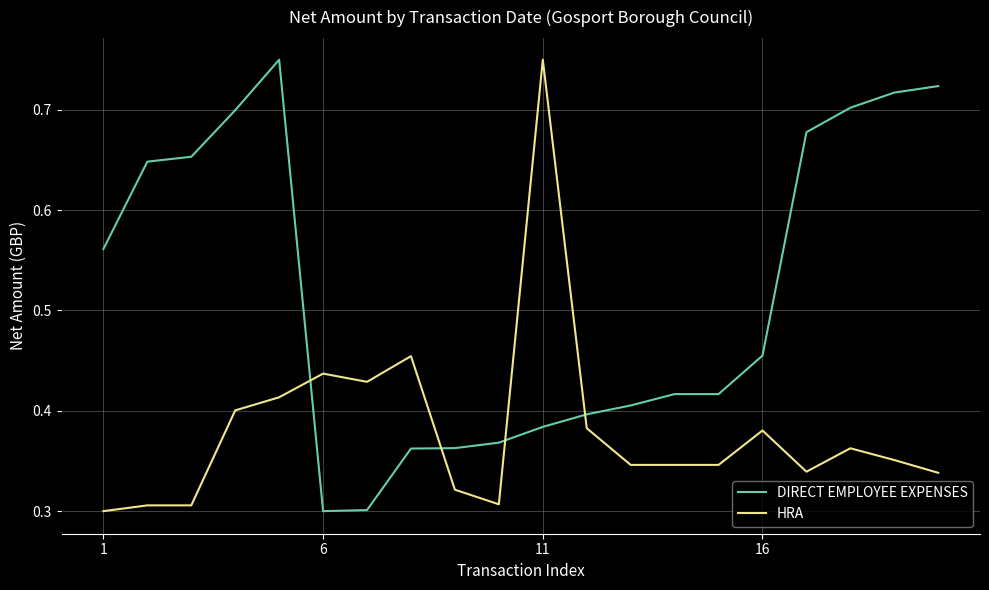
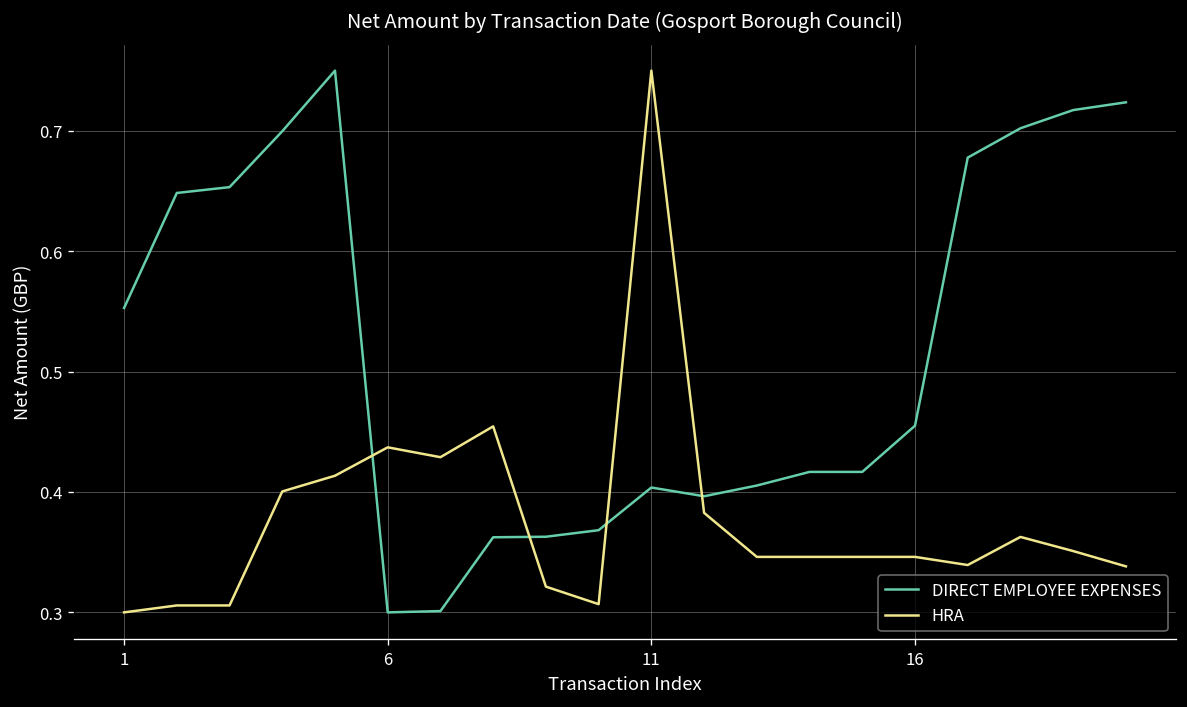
  {
    "DIRECT EMPLOYEE EXPENSES": {
-     "1": 0.561,
+     "1": 0.553,
      "6": 0.300,
-     "11": 0.384,
+     "11": 0.404,
      "16": 0.455
    },
    "HRA": {
      "1": 0.300,
      "6": 0.437,
      "11": 0.750,
-     "16": 0.380
+     "16": 0.346
    }
  }
